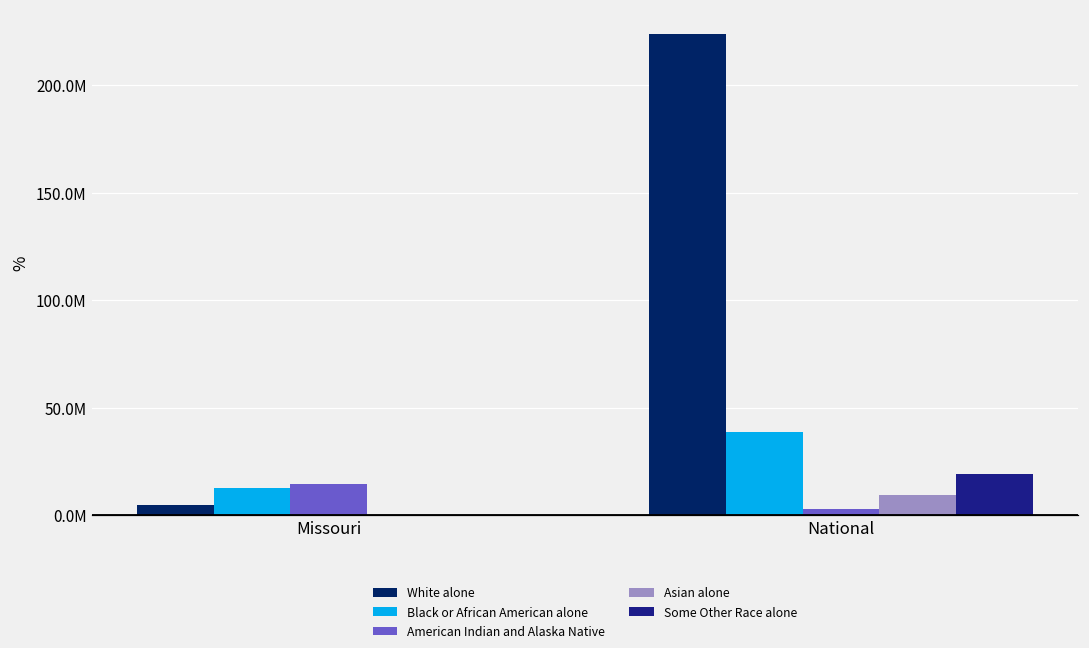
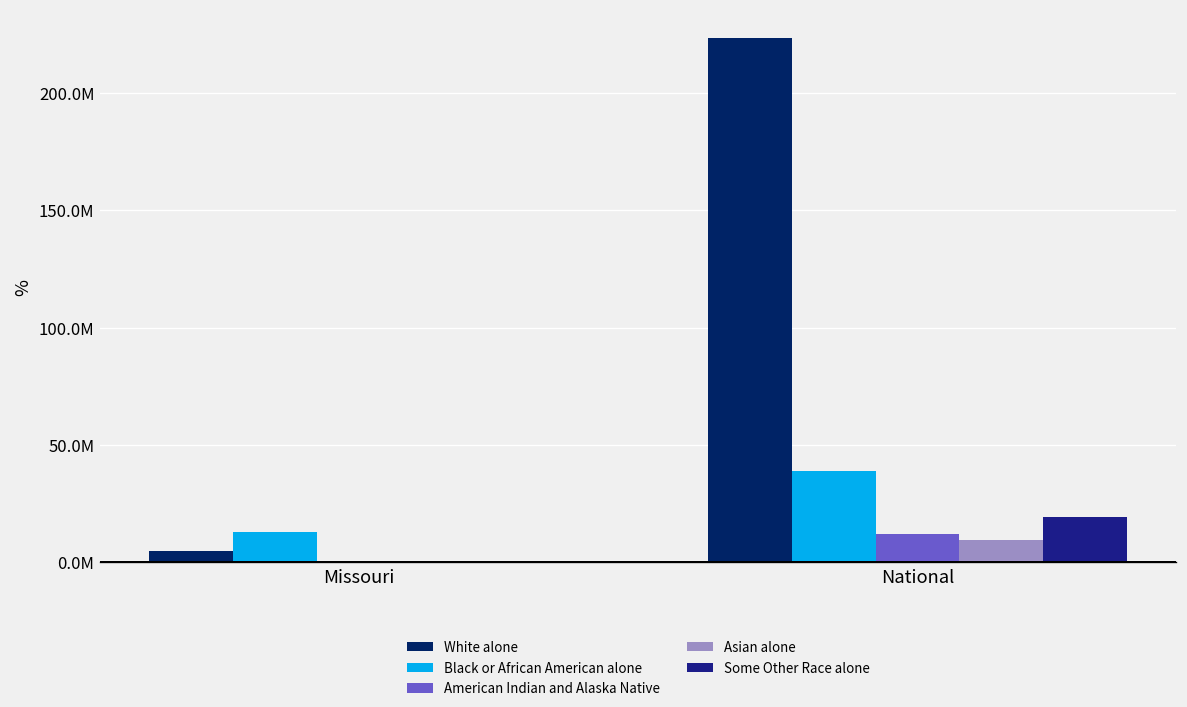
  {
    "Black or African American alone": {
      "Missouri": 13000000,
      "National": 39000000
    },
    "American Indian and Alaska Native": {
-     "Missouri": 14000000,
-     "National": 3000000
+     "Missouri": 0,
+     "National": 12000000
    },
    "Asian alone": {
      "National": 9000000
    }
  }
